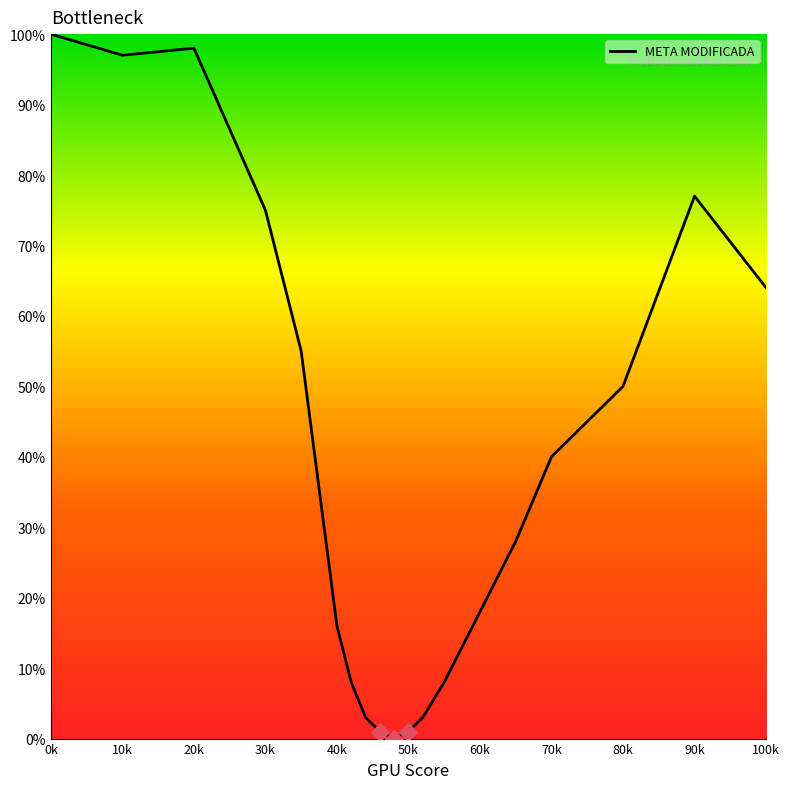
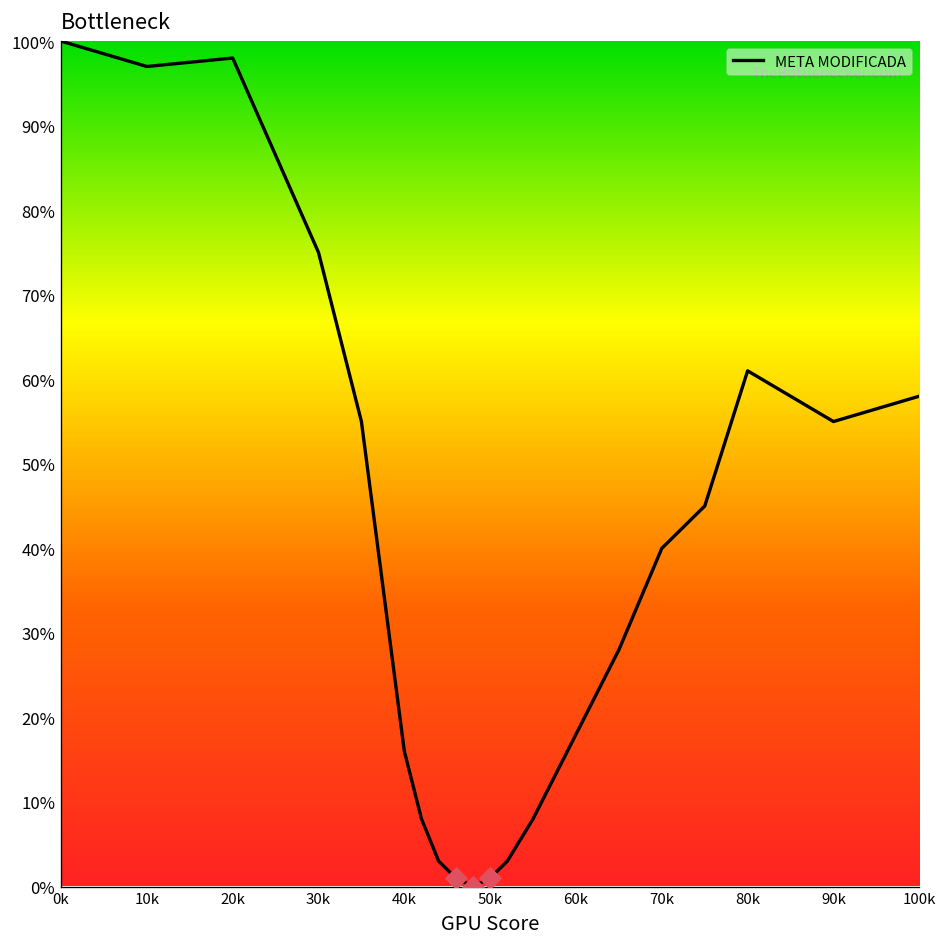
  {
    "META MODIFICADA": {
      "0k": "100%",
      "10k": "97%",
      "20k": "98%",
      "30k": "75%",
      "40k": "16%",
      "60k": "18%",
      "70k": "40%",
-     "80k": "50%",
-     "90k": "77%",
-     "100k": "64%"
+     "80k": "61%",
+     "90k": "55%",
+     "100k": "58%"
    }
  }
